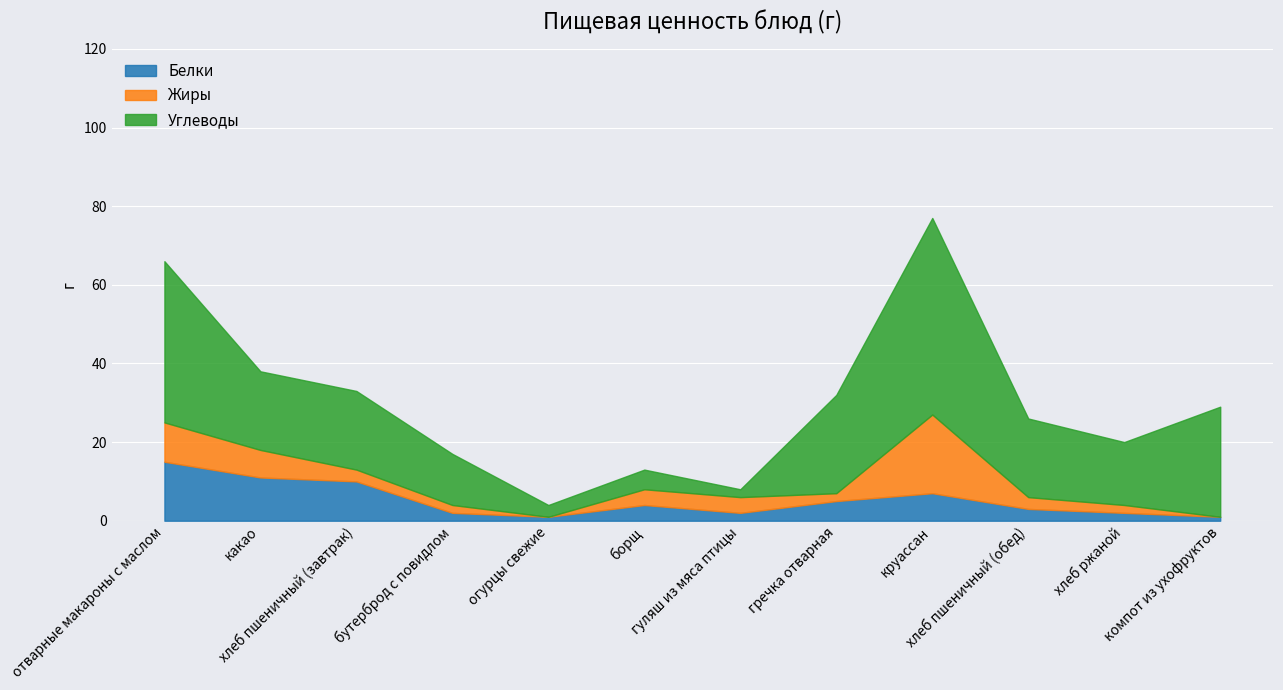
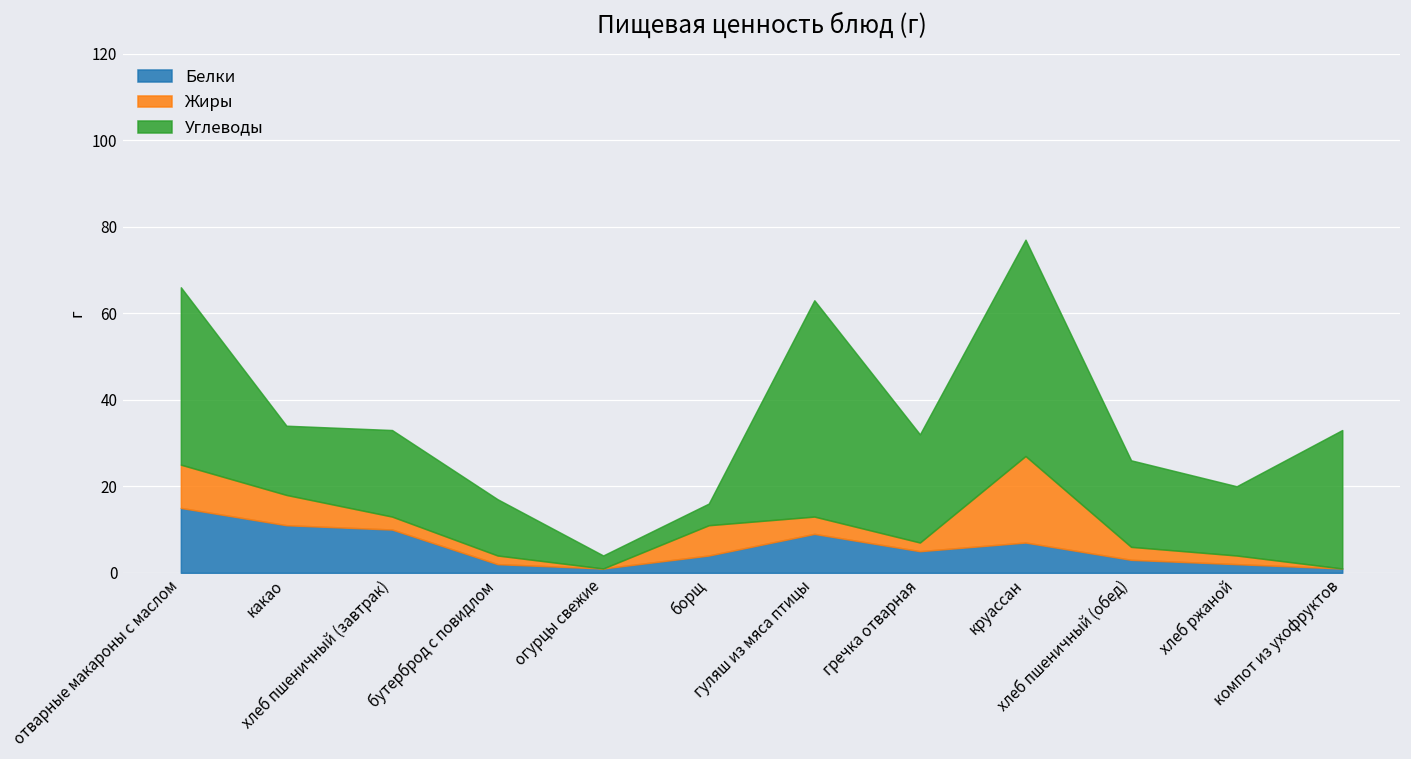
  {
    "Белки": {
      "отварные макароны с маслом": 15,
      "какао": 11,
      "хлеб пшеничный (завтрак)": 10,
      "бутерброд с повидлом": 2,
      "борщ": 4,
-     "гуляш из мяса птицы": 2,
+     "гуляш из мяса птицы": 9,
      "гречка отварная": 5,
      "круассан": 7,
      "хлеб пшеничный (обед)": 3,
      "хлеб ржаной": 2
    },
    "Жиры": {
      "отварные макароны с маслом": 10,
      "какао": 7,
      "хлеб пшеничный (завтрак)": 3,
      "бутерброд с повидлом": 2,
-     "борщ": 4,
+     "борщ": 7,
      "гуляш из мяса птицы": 4,
      "гречка отварная": 2,
      "круассан": 20,
      "хлеб пшеничный (обед)": 3,
      "хлеб ржаной": 2
    },
    "Углеводы": {
      "отварные макароны с маслом": 41,
-     "какао": 20,
+     "какао": 16,
      "хлеб пшеничный (завтрак)": 20,
      "бутерброд с повидлом": 13,
      "огурцы свежие": 3,
      "борщ": 5,
-     "гуляш из мяса птицы": 2,
+     "гуляш из мяса птицы": 50,
      "гречка отварная": 25,
      "круассан": 50,
      "хлеб пшеничный (обед)": 20,
      "хлеб ржаной": 16,
-     "компот из ухофруктов": 28
+     "компот из ухофруктов": 32
    }
  }
